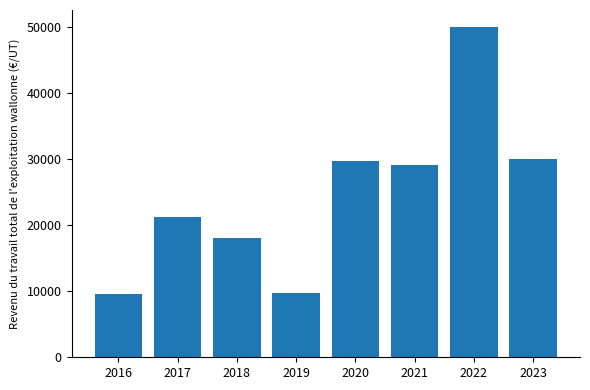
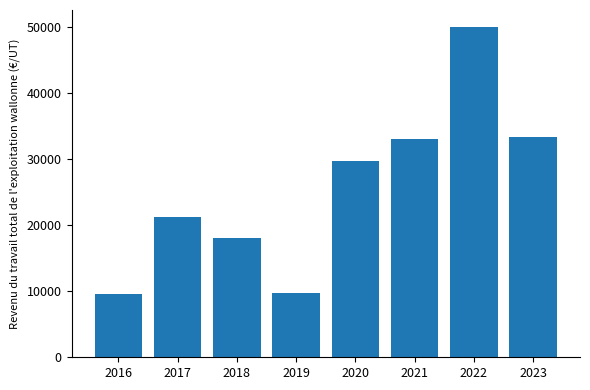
  {
    "2016": 10000,
    "2017": 21000,
    "2018": 18000,
    "2019": 10000,
    "2020": 30000,
-   "2021": 29000,
+   "2021": 33000,
    "2022": 50000,
-   "2023": 30000
+   "2023": 33000
  }
